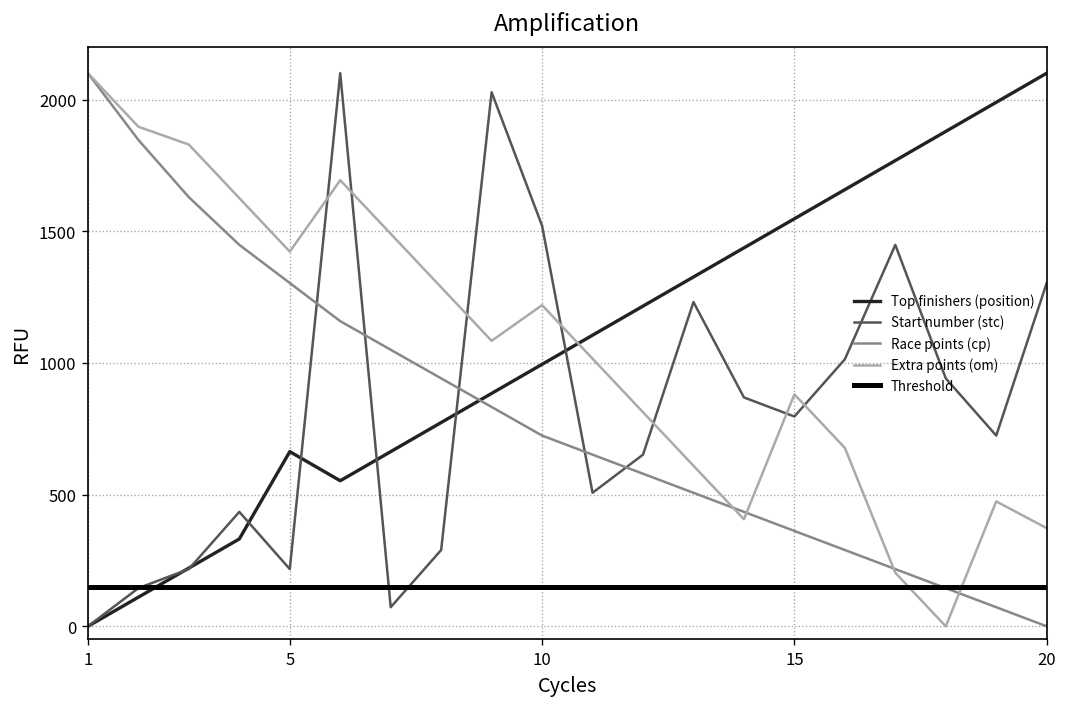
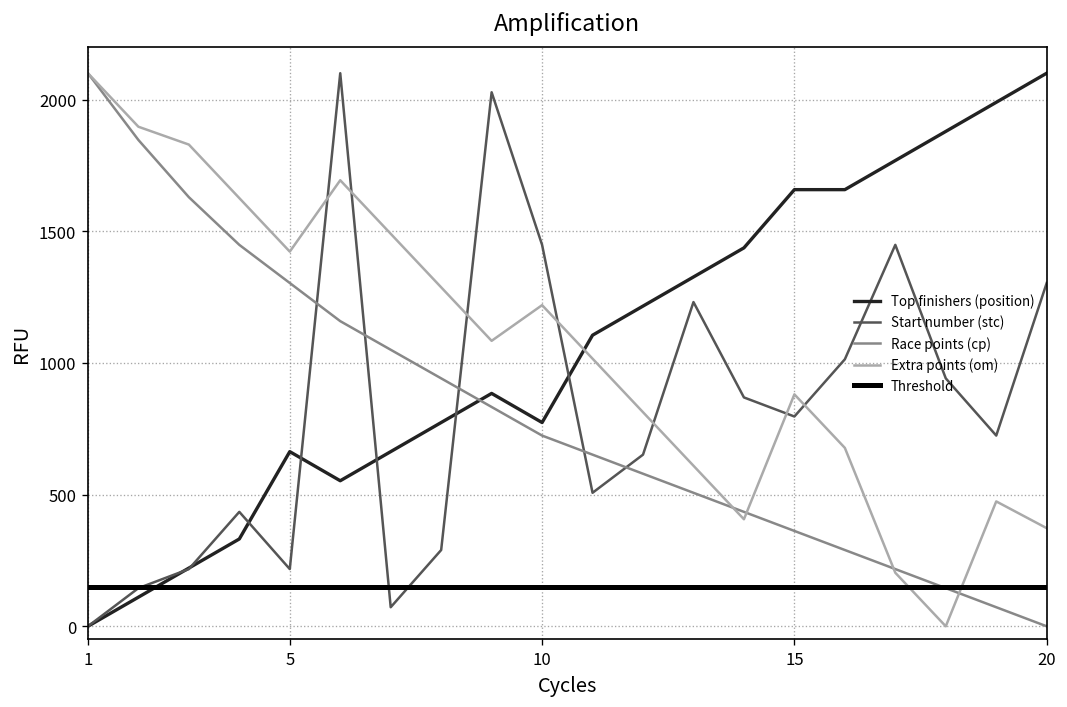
  {
    "Top finishers (position)": {
      "5": 660,
-     "10": 990,
-     "15": 1550,
+     "10": 770,
+     "15": 1660,
      "20": 2100
    },
    "Start number (stc)": {
      "5": 220,
-     "10": 1520,
+     "10": 1450,
      "15": 800,
      "20": 1300
    }
  }
